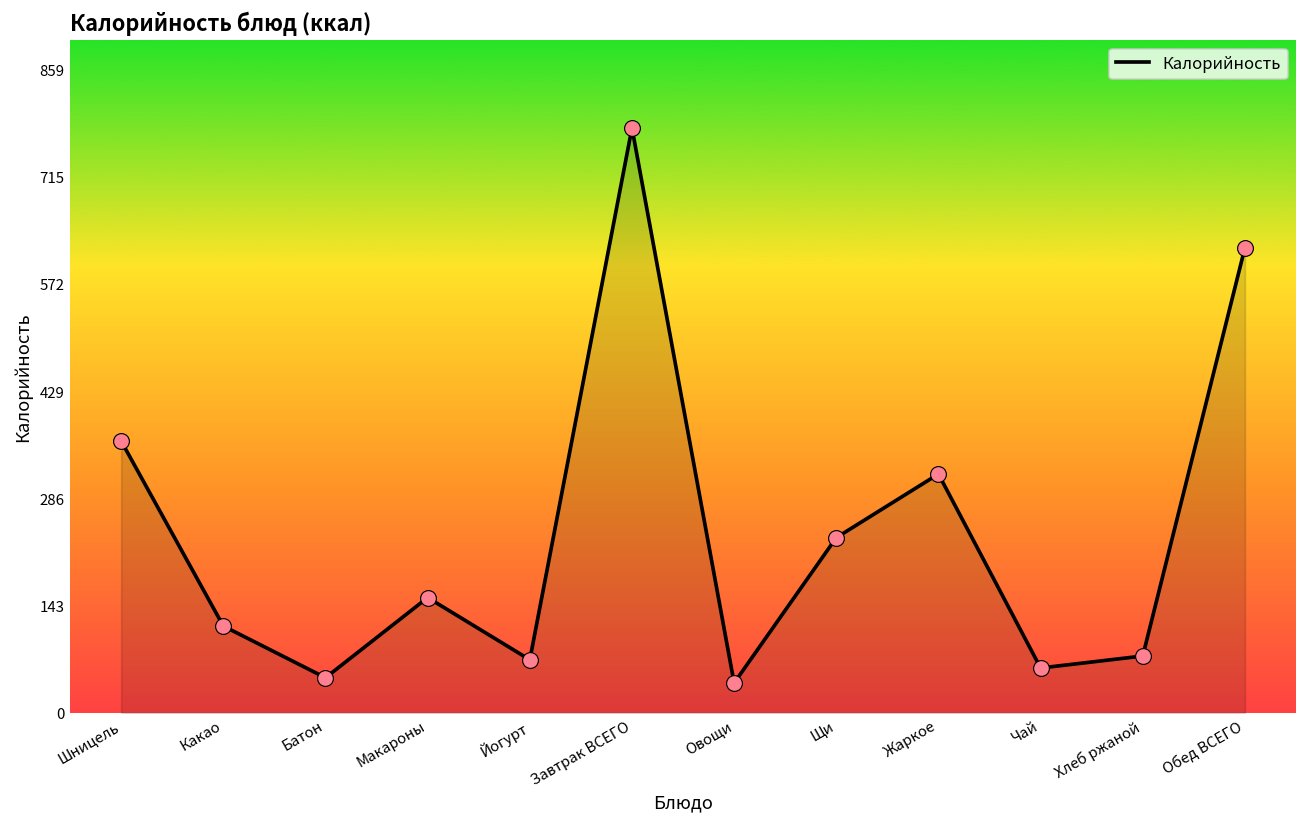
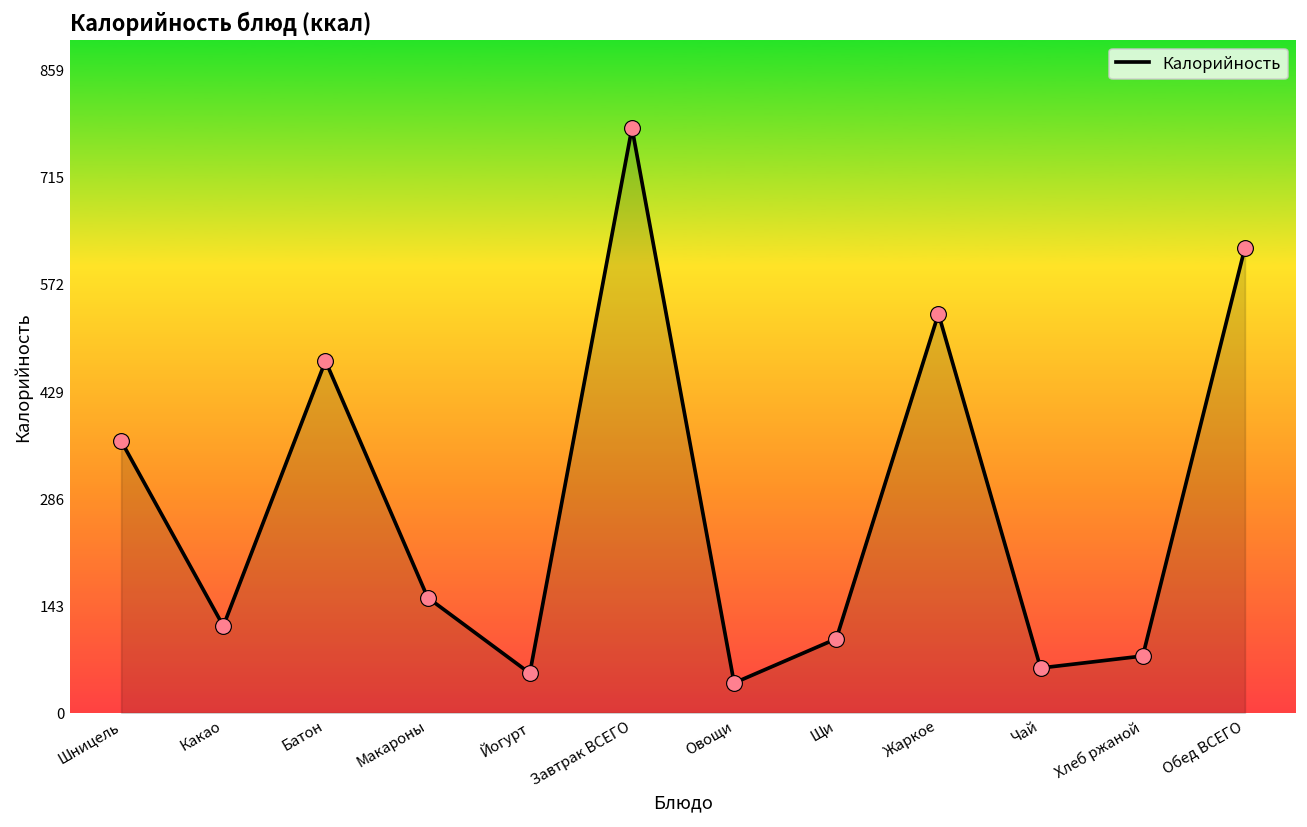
  {
    "Шницель": 360,
    "Какао": 120,
-   "Батон": 50,
+   "Батон": 470,
    "Макароны": 150,
-   "Йогурт": 70,
+   "Йогурт": 50,
    "Завтрак ВСЕГО": 780,
    "Овощи": 40,
-   "Щи": 230,
-   "Жаркое": 320,
+   "Щи": 100,
+   "Жаркое": 530,
    "Чай": 60,
    "Хлеб ржаной": 80,
    "Обед ВСЕГО": 620
  }
